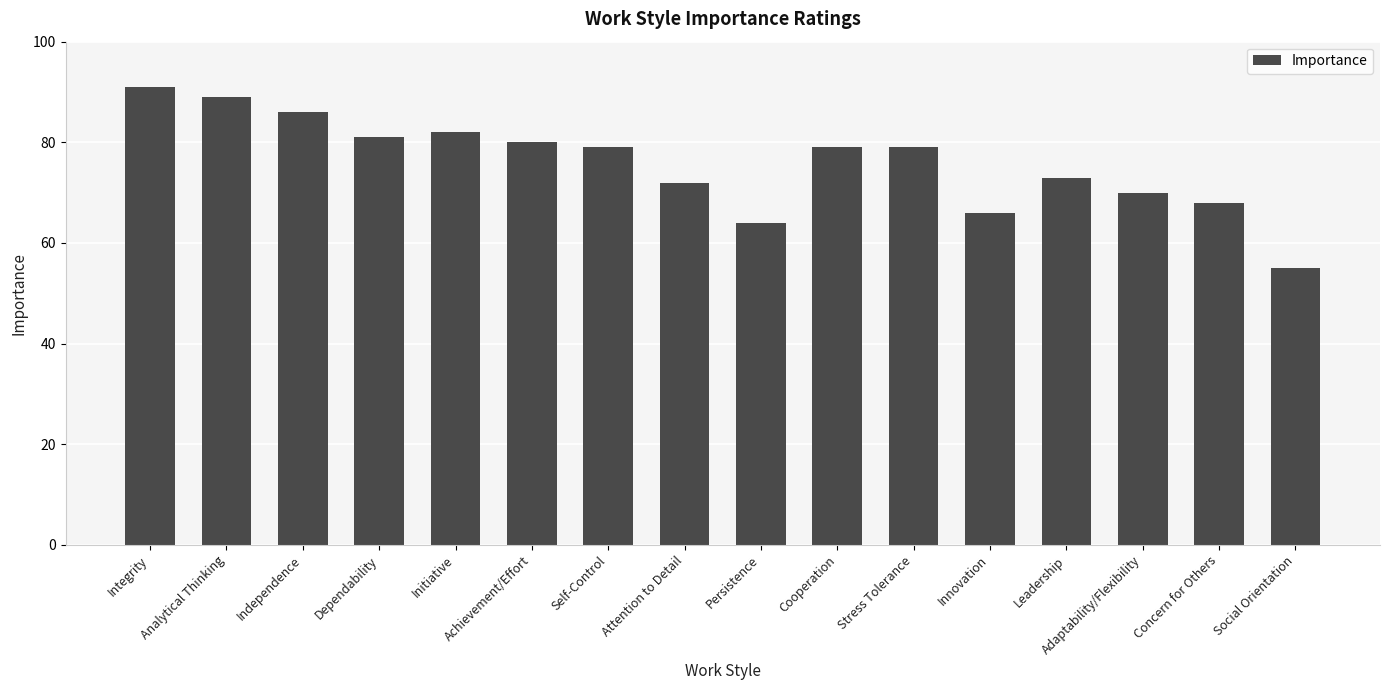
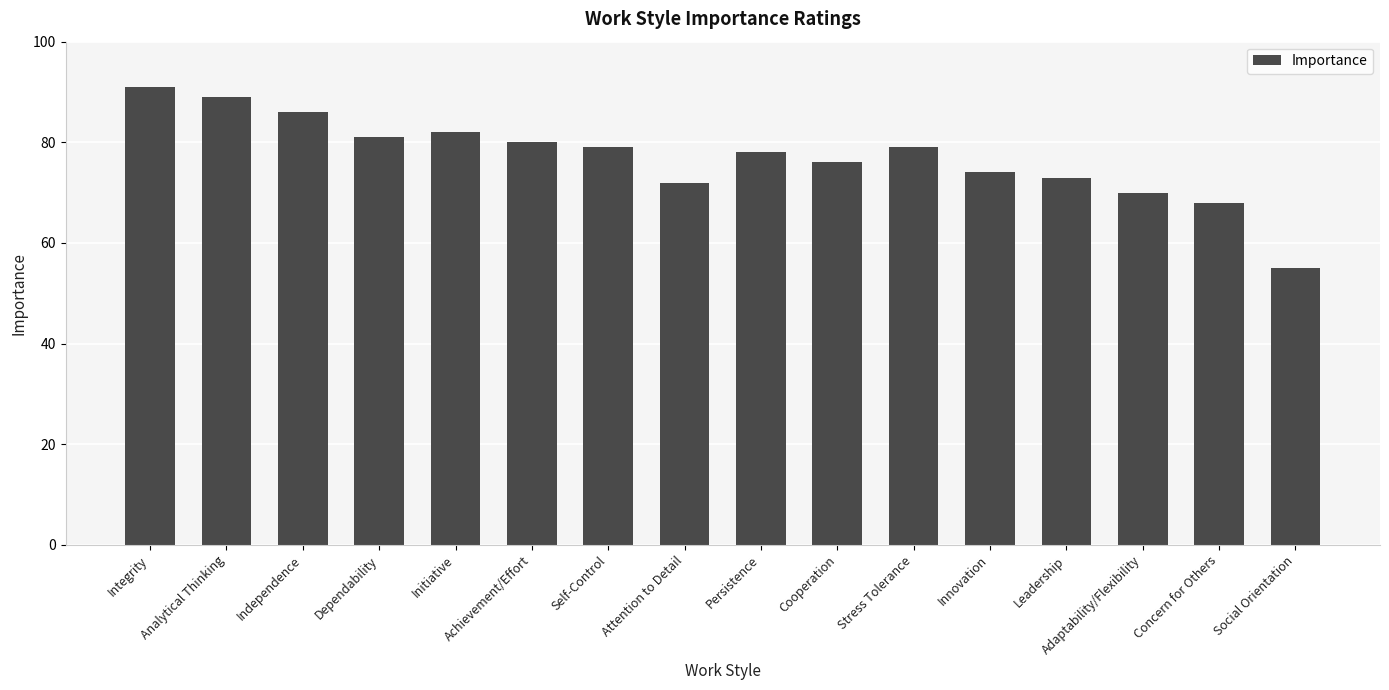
  {
    "Integrity": 91,
    "Analytical Thinking": 89,
    "Independence": 86,
    "Dependability": 81,
    "Initiative": 82,
    "Achievement/Effort": 80,
    "Self-Control": 79,
    "Attention to Detail": 72,
-   "Persistence": 64,
-   "Cooperation": 79,
+   "Persistence": 78,
+   "Cooperation": 76,
    "Stress Tolerance": 79,
-   "Innovation": 66,
+   "Innovation": 74,
    "Leadership": 73,
    "Adaptability/Flexibility": 70,
    "Concern for Others": 68,
    "Social Orientation": 55
  }
